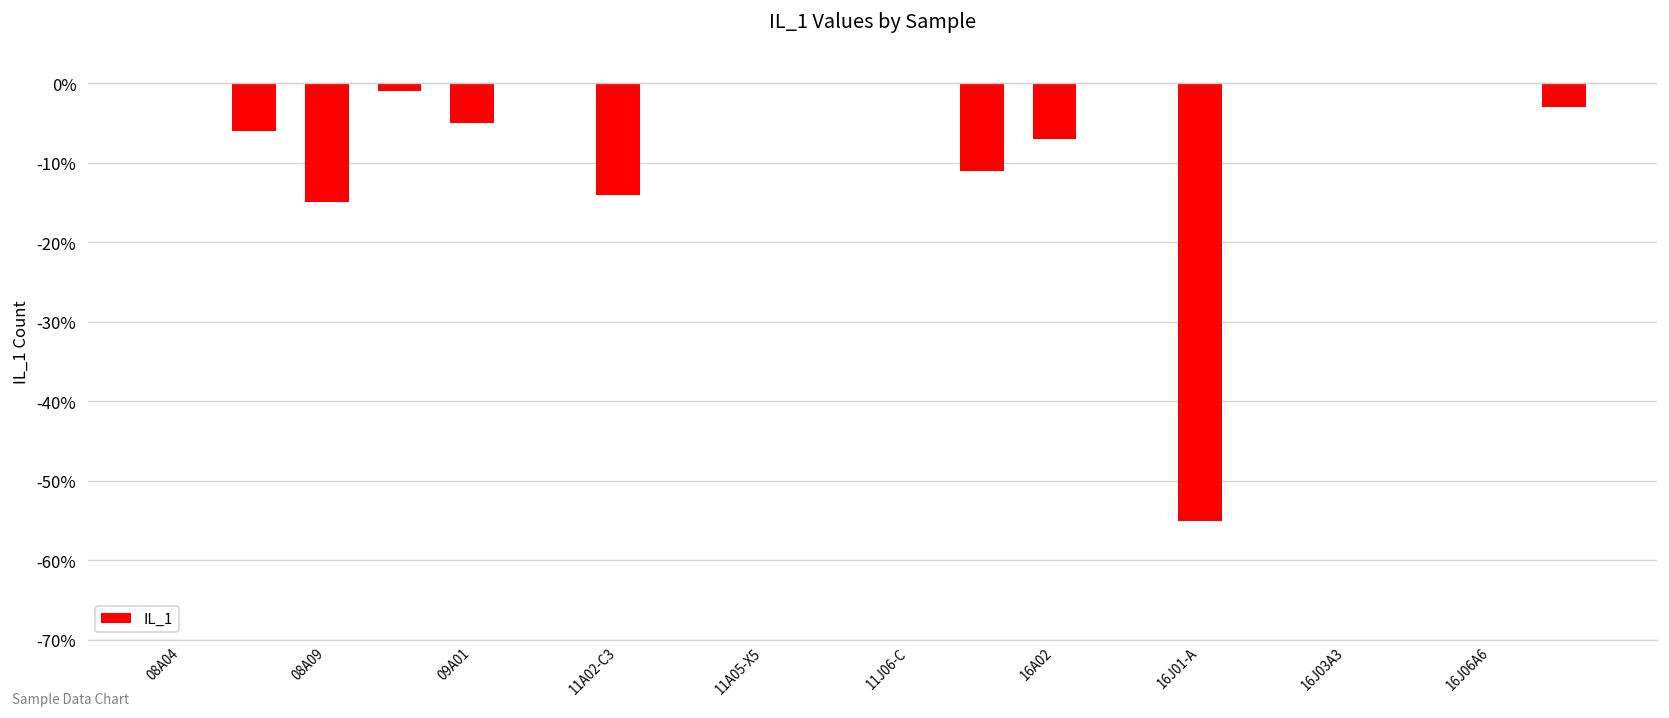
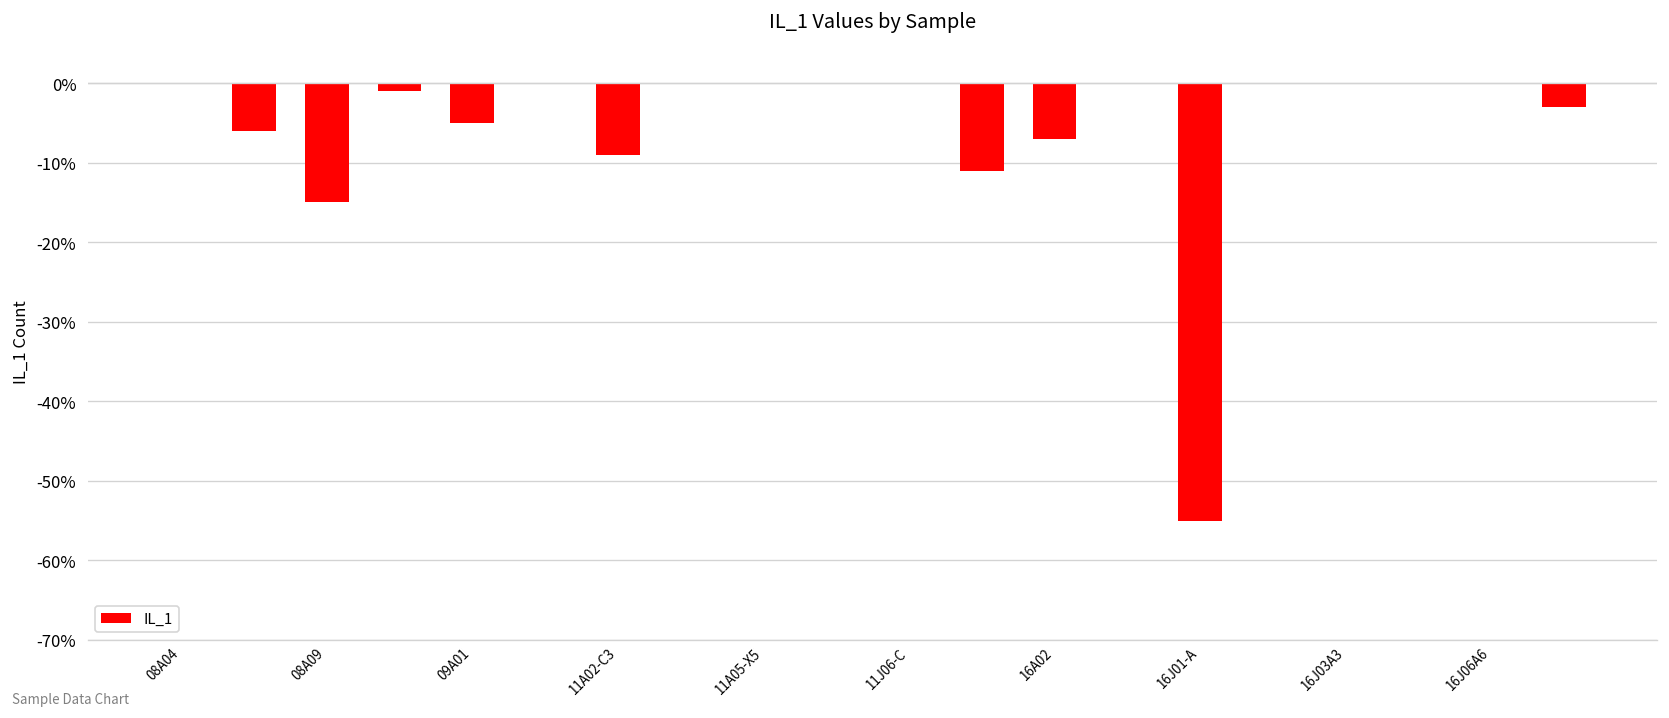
  {
    "08A04": "0%",
    "08A09": "-15%",
    "09A01": "-5%",
-   "11A02-C3": "-14%",
+   "11A02-C3": "-9%",
    "11A05-X5": "0%",
    "11J06-C": "0%",
    "16A02": "-7%",
    "16J01-A": "-55%",
    "16J03A3": "0%",
    "16J06A6": "0%"
  }
